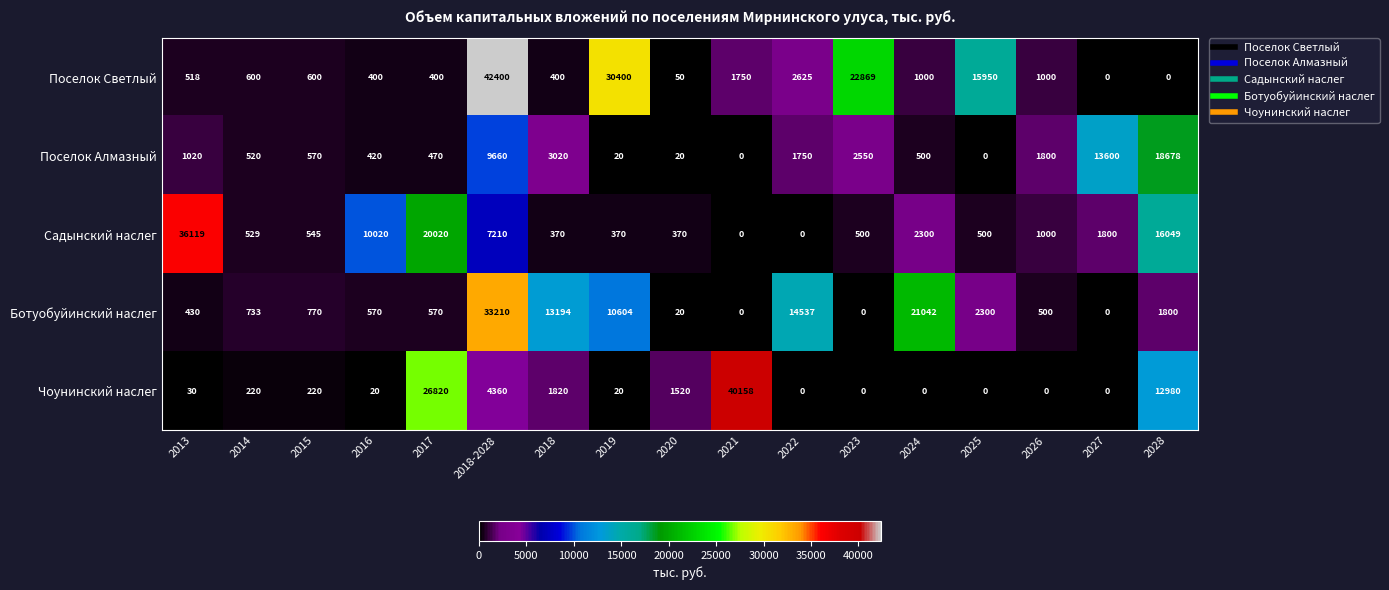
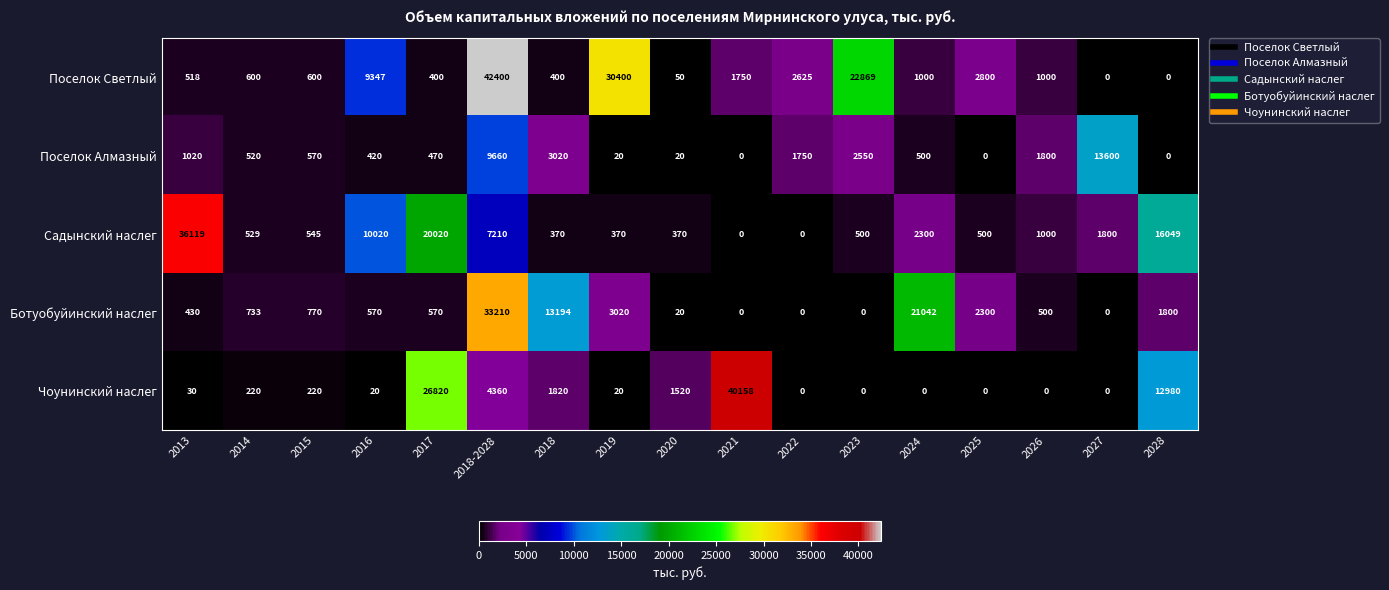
  {
    "Поселок Светлый": {
      "2013": 518,
      "2014": 600,
      "2015": 600,
-     "2016": 400,
+     "2016": 9347,
      "2017": 400,
      "2018-2028": 42400,
      "2018": 400,
      "2019": 30400,
      "2020": 50,
      "2021": 1750,
      "2022": 2625,
      "2023": 22869,
      "2024": 1000,
-     "2025": 15950,
+     "2025": 2800,
      "2026": 1000,
      "2027": 0,
      "2028": 0
    },
    "Поселок Алмазный": {
      "2013": 1020,
      "2014": 520,
      "2015": 570,
      "2016": 420,
      "2017": 470,
      "2018-2028": 9660,
      "2018": 3020,
      "2019": 20,
      "2020": 20,
      "2021": 0,
      "2022": 1750,
      "2023": 2550,
      "2024": 500,
      "2025": 0,
      "2026": 1800,
      "2027": 13600,
-     "2028": 18678
+     "2028": 0
    },
    "Садынский наслег": {
      "2013": 36119,
      "2014": 529,
      "2015": 545,
      "2016": 10020,
      "2017": 20020,
      "2018-2028": 7210,
      "2018": 370,
      "2019": 370,
      "2020": 370,
      "2021": 0,
      "2022": 0,
      "2023": 500,
      "2024": 2300,
      "2025": 500,
      "2026": 1000,
      "2027": 1800,
      "2028": 16049
    },
    "Ботуобуйинский наслег": {
      "2013": 430,
      "2014": 733,
      "2015": 770,
      "2016": 570,
      "2017": 570,
      "2018-2028": 33210,
      "2018": 13194,
-     "2019": 10604,
+     "2019": 3020,
      "2020": 20,
      "2021": 0,
-     "2022": 14537,
+     "2022": 0,
      "2023": 0,
      "2024": 21042,
      "2025": 2300,
      "2026": 500,
      "2027": 0,
      "2028": 1800
    },
    "Чоунинский наслег": {
      "2013": 30,
      "2014": 220,
      "2015": 220,
      "2016": 20,
      "2017": 26820,
      "2018-2028": 4360,
      "2018": 1820,
      "2019": 20,
      "2020": 1520,
      "2021": 40158,
      "2022": 0,
      "2023": 0,
      "2024": 0,
      "2025": 0,
      "2026": 0,
      "2027": 0,
      "2028": 12980
    }
  }
